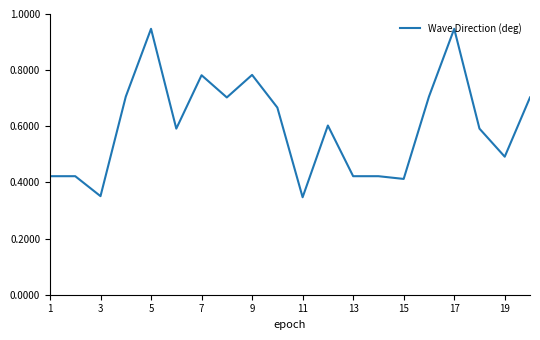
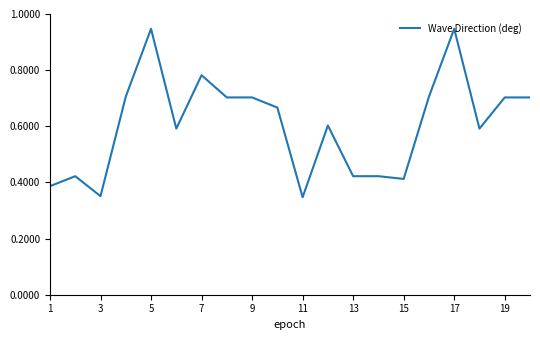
  {
-   "1": 0.42,
+   "1": 0.39,
    "3": 0.35,
    "5": 0.95,
    "7": 0.78,
-   "9": 0.78,
+   "9": 0.70,
    "11": 0.35,
    "13": 0.42,
    "15": 0.41,
    "17": 0.95,
-   "19": 0.49
+   "19": 0.70
  }
